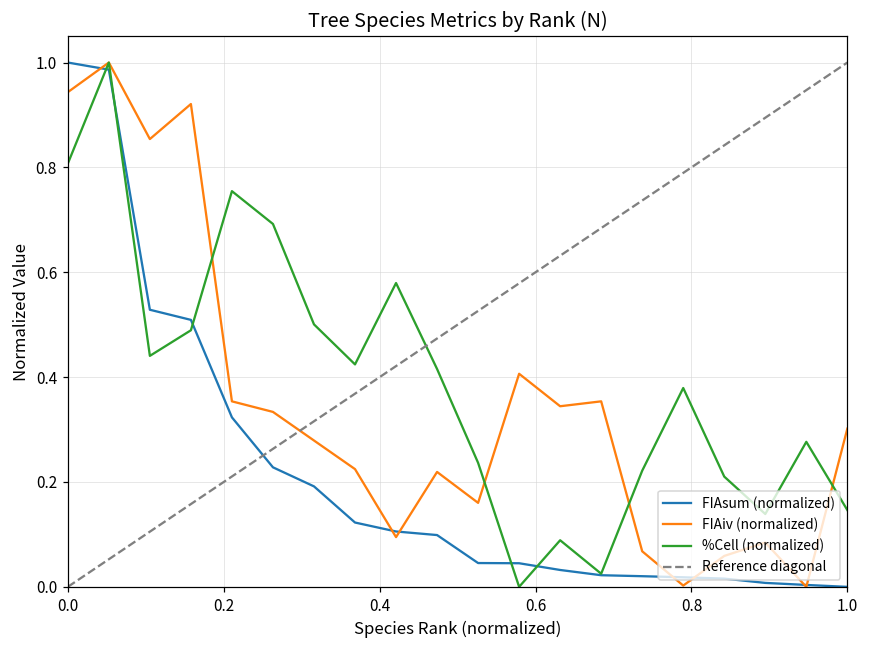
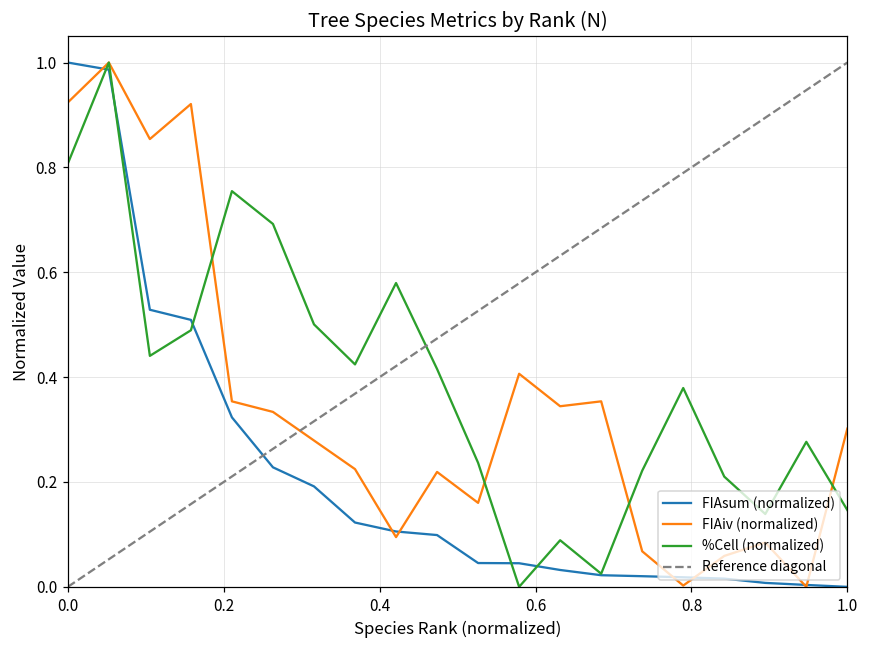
  {
    "FIAsum (normalized)": {
      "0.0": 1.00,
      "1.0": 0.00
    },
    "FIAiv (normalized)": {
-     "0.0": 0.94,
+     "0.0": 0.92,
      "1.0": 0.30
    },
    "%Cell (normalized)": {
      "0.0": 0.81,
      "1.0": 0.15
    },
    "Reference diagonal": {
      "0.0": 0.00,
      "1.0": 1.00
    }
  }
